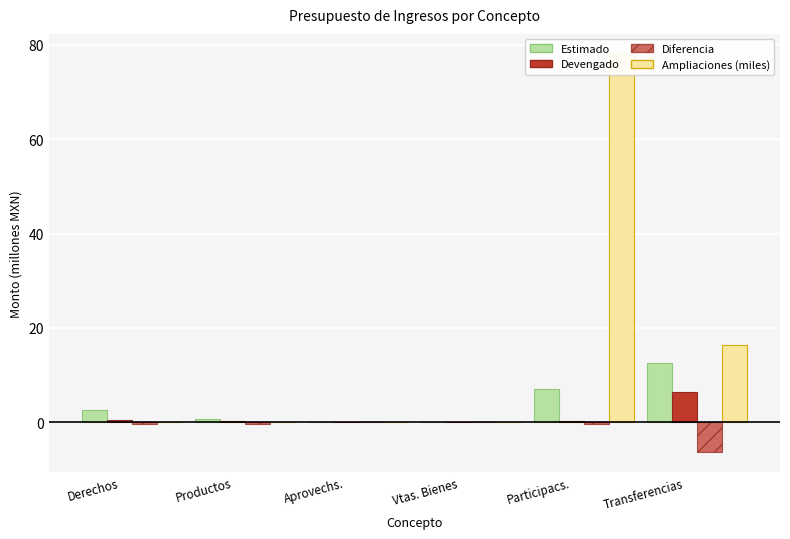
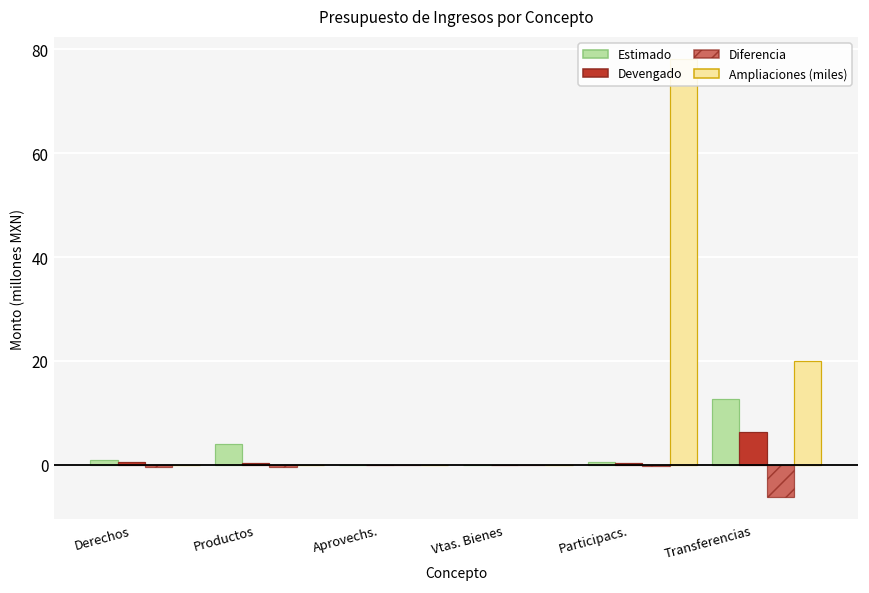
  {
    "Estimado": {
-     "Derechos": 3,
-     "Productos": 1,
+     "Derechos": 1,
+     "Productos": 4,
      "Aprovechs.": 0,
      "Vtas. Bienes": 0,
-     "Participacs.": 7,
+     "Participacs.": 1,
      "Transferencias": 13
    },
    "Ampliaciones (miles)": {
      "Derechos": 0,
      "Productos": 0,
      "Aprovechs.": 0,
      "Vtas. Bienes": 0,
-     "Transferencias": 16
+     "Transferencias": 20
    }
  }
